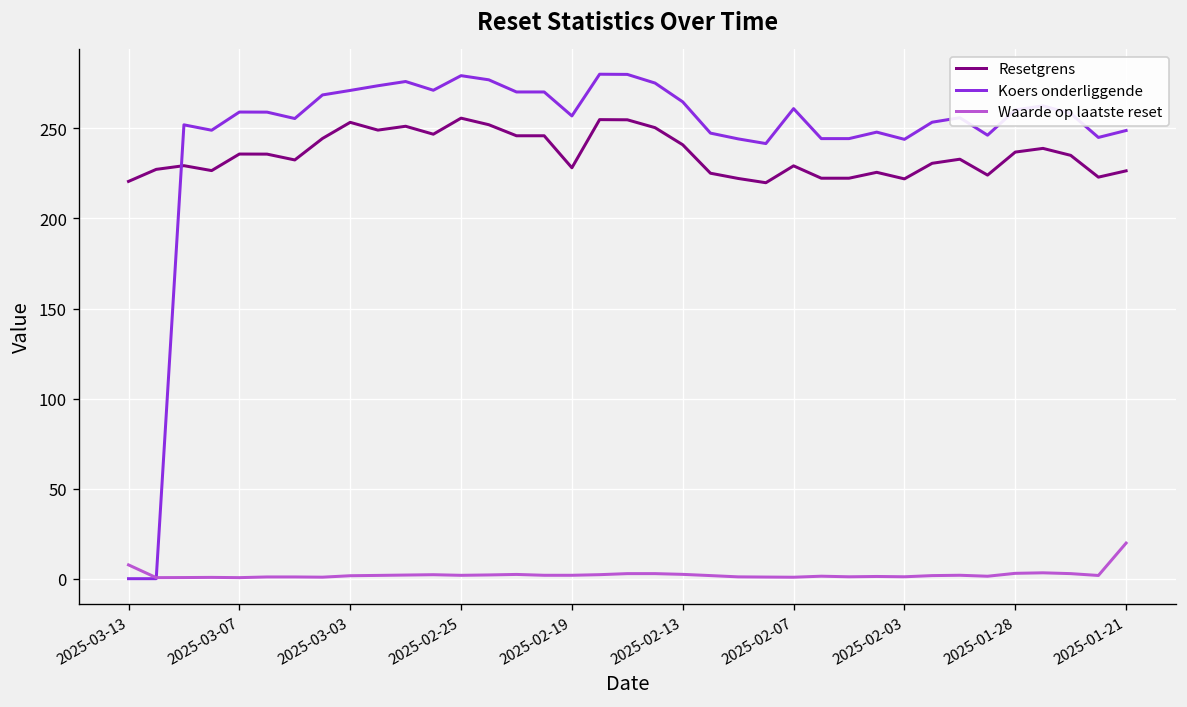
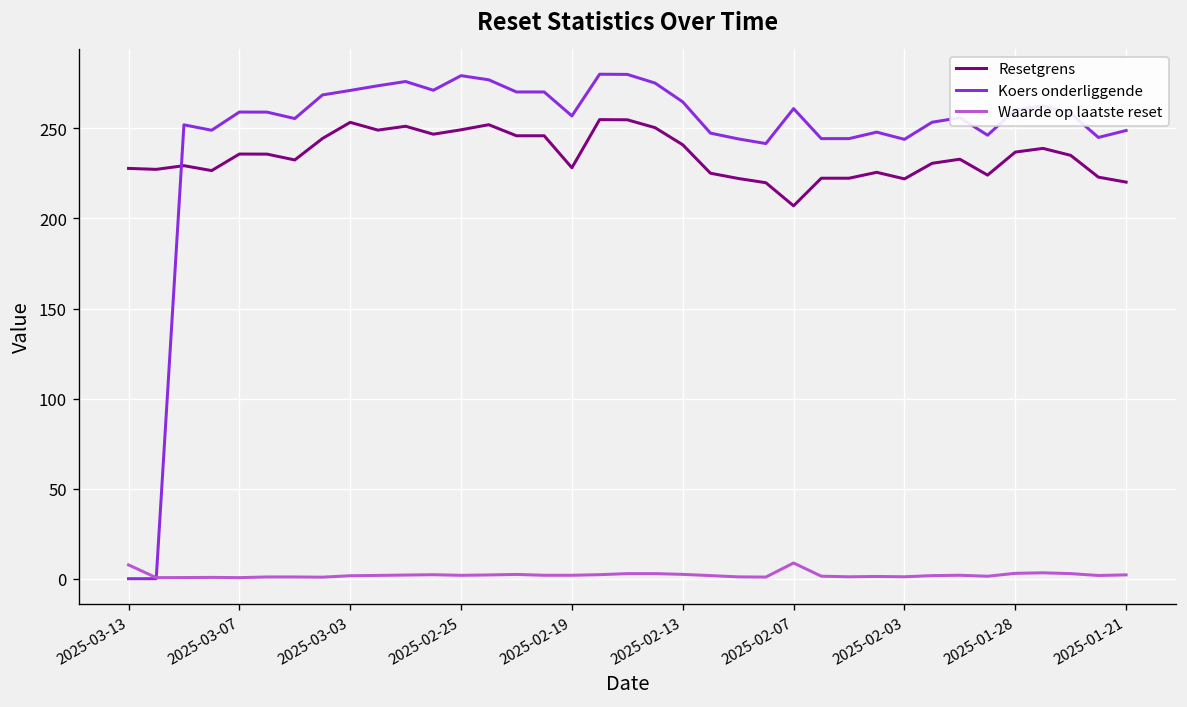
  {
    "Resetgrens": {
-     "2025-03-13": 221,
+     "2025-03-13": 228,
      "2025-03-07": 236,
      "2025-03-03": 253,
-     "2025-02-25": 256,
+     "2025-02-25": 249,
      "2025-02-19": 228,
      "2025-02-13": 241,
-     "2025-02-07": 229,
+     "2025-02-07": 207,
      "2025-02-03": 222,
      "2025-01-28": 237,
-     "2025-01-21": 226
+     "2025-01-21": 220
    },
    "Koers onderliggende": {
      "2025-03-13": 0,
      "2025-03-07": 259,
      "2025-03-03": 271,
      "2025-02-25": 279,
      "2025-02-19": 257,
      "2025-02-13": 265,
      "2025-02-07": 261,
      "2025-02-03": 244,
      "2025-01-21": 249
    },
    "Waarde op laatste reset": {
      "2025-03-13": 8,
      "2025-03-07": 1,
      "2025-03-03": 2,
      "2025-02-25": 2,
      "2025-02-19": 2,
      "2025-02-13": 2,
-     "2025-02-07": 1,
+     "2025-02-07": 9,
      "2025-02-03": 1,
      "2025-01-28": 3,
-     "2025-01-21": 20
+     "2025-01-21": 2
    }
  }
